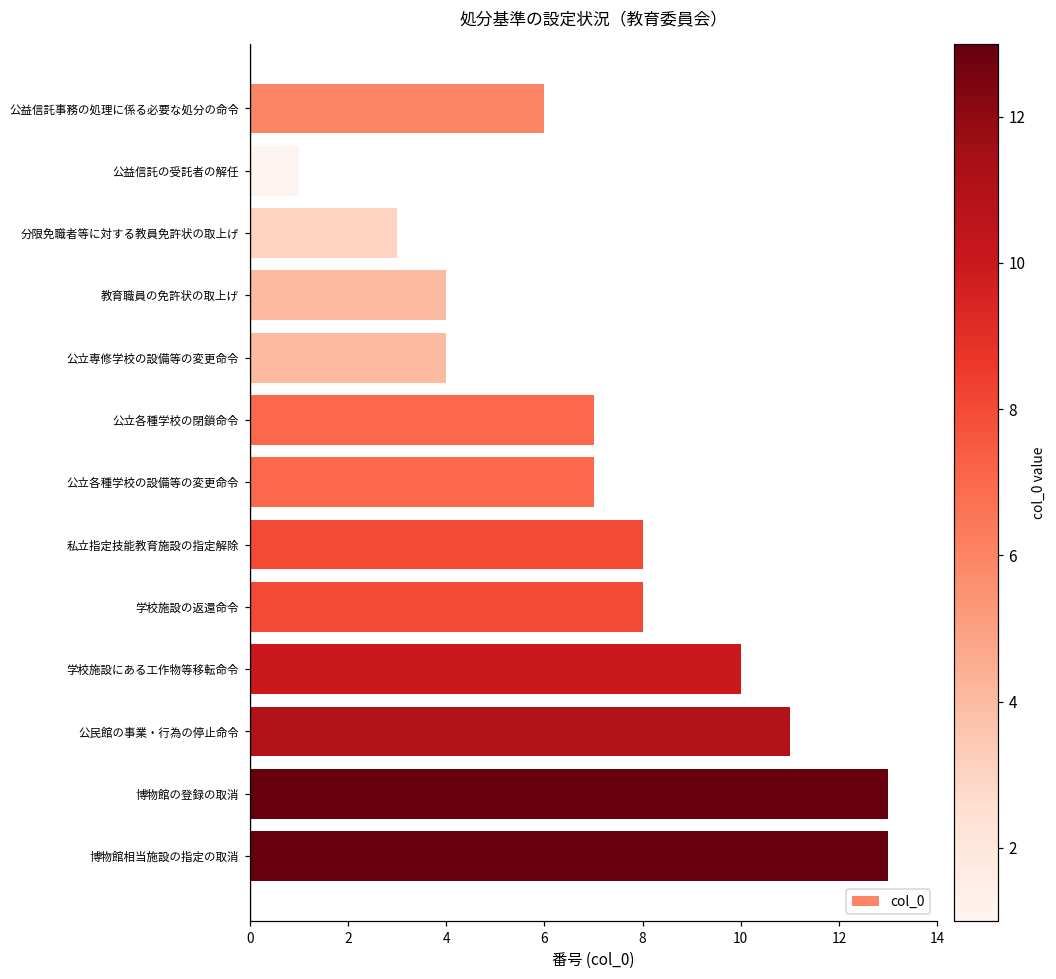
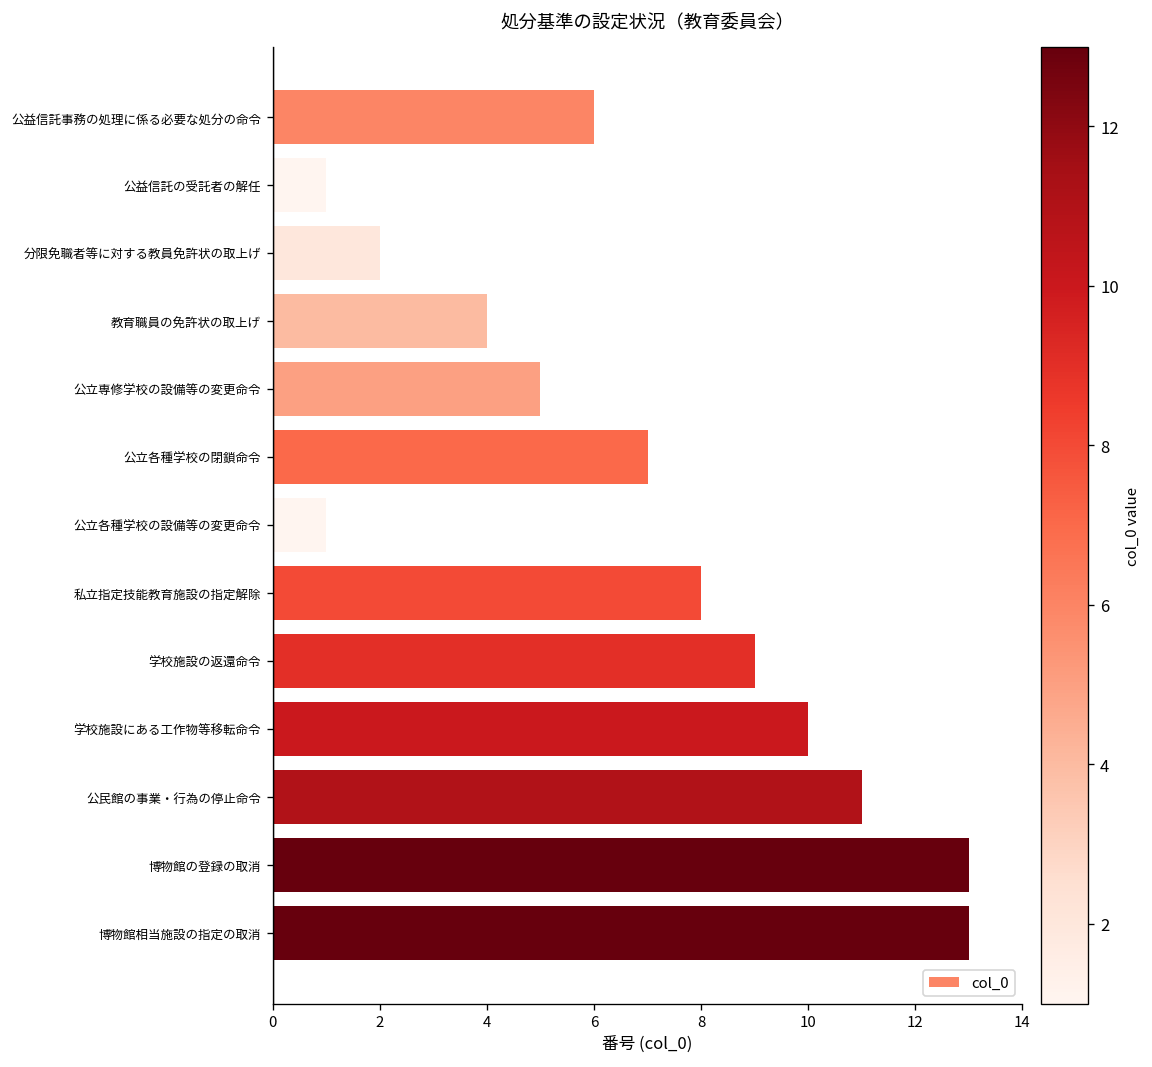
  {
    "公益信託事務の処理に係る必要な処分の命令": 6,
    "公益信託の受託者の解任": 1,
-   "分限免職者等に対する教員免許状の取上げ": 3,
+   "分限免職者等に対する教員免許状の取上げ": 2,
    "教育職員の免許状の取上げ": 4,
-   "公立専修学校の設備等の変更命令": 4,
+   "公立専修学校の設備等の変更命令": 5,
    "公立各種学校の閉鎖命令": 7,
-   "公立各種学校の設備等の変更命令": 7,
+   "公立各種学校の設備等の変更命令": 1,
    "私立指定技能教育施設の指定解除": 8,
-   "学校施設の返還命令": 8,
+   "学校施設の返還命令": 9,
    "学校施設にある工作物等移転命令": 10,
    "公民館の事業・行為の停止命令": 11,
    "博物館の登録の取消": 13,
    "博物館相当施設の指定の取消": 13
  }
